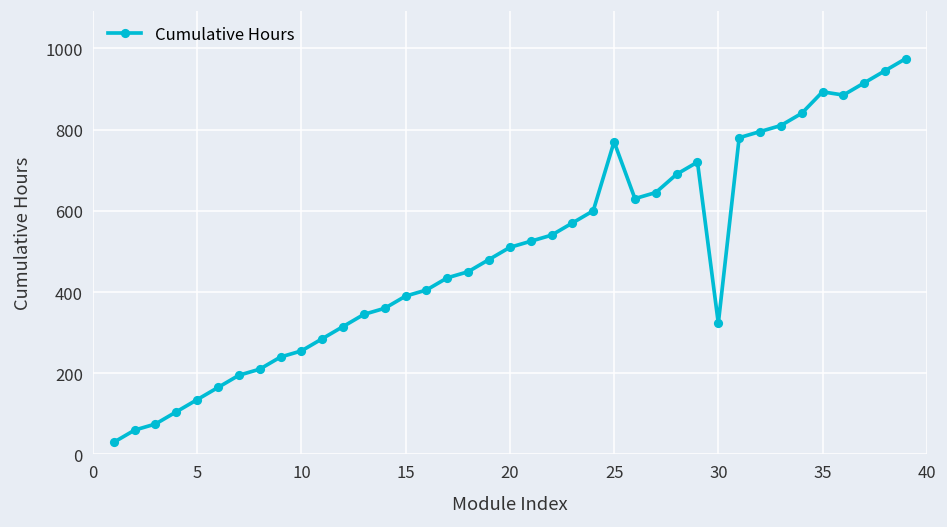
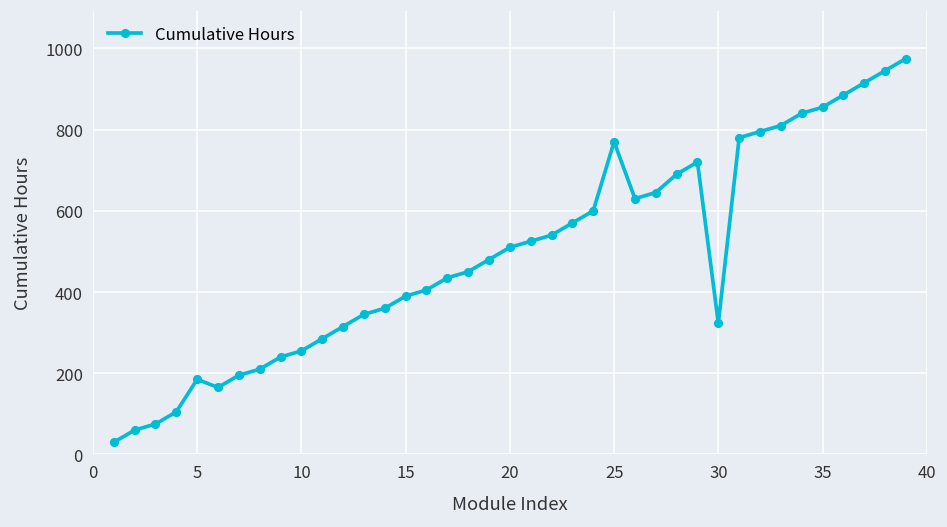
  {
-   "5": 140,
+   "5": 190,
    "10": 260,
    "15": 390,
    "20": 510,
    "25": 770,
    "30": 320,
-   "35": 890
+   "35": 860
  }
